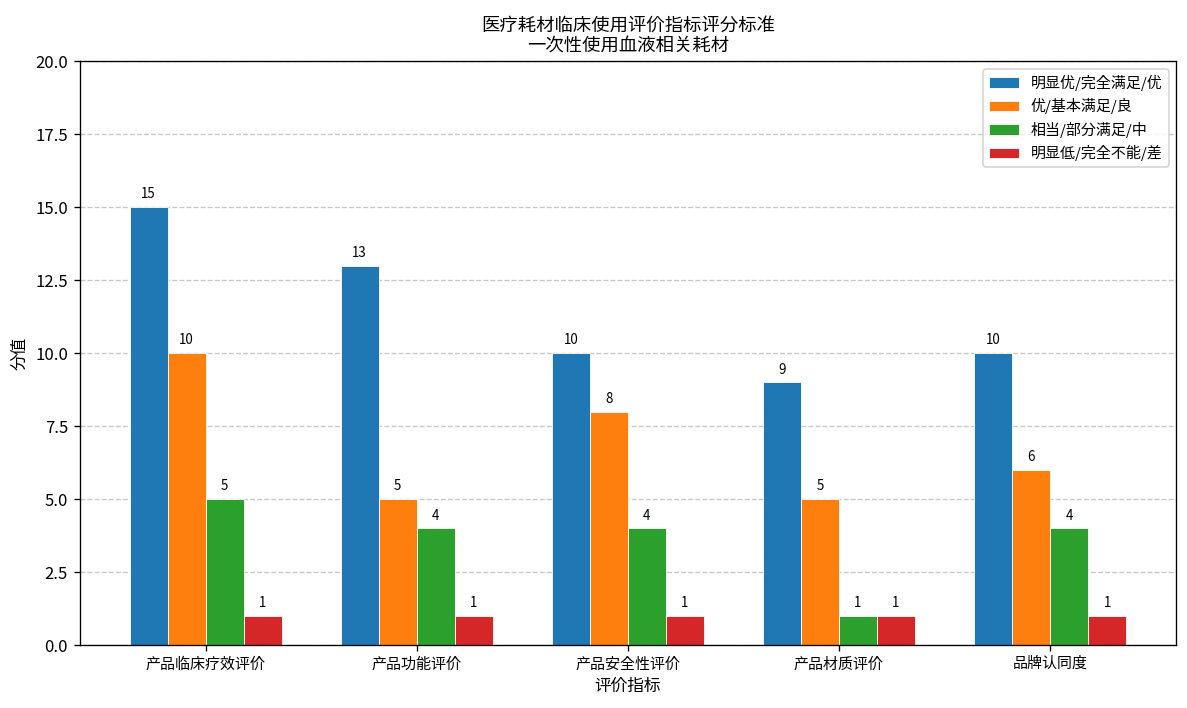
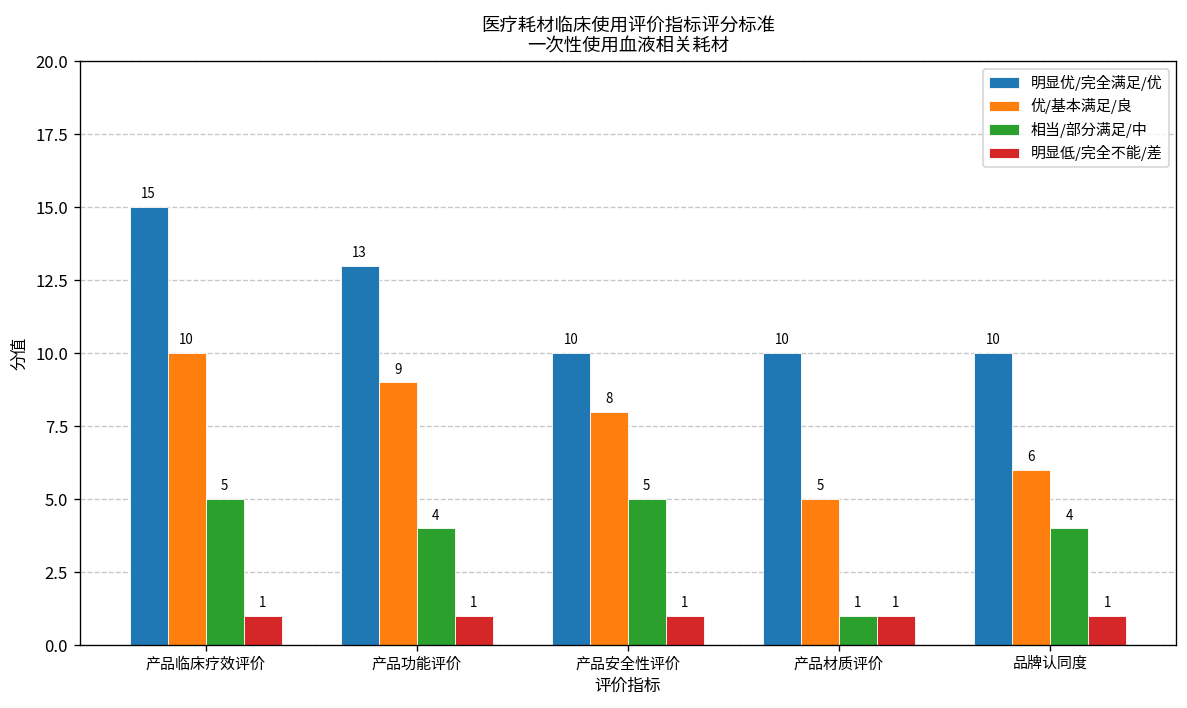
  {
    "明显优/完全满足/优": {
      "产品临床疗效评价": 15,
      "产品功能评价": 13,
      "产品安全性评价": 10,
-     "产品材质评价": 9,
+     "产品材质评价": 10,
      "品牌认同度": 10
    },
    "优/基本满足/良": {
      "产品临床疗效评价": 10,
-     "产品功能评价": 5,
+     "产品功能评价": 9,
      "产品安全性评价": 8,
      "产品材质评价": 5,
      "品牌认同度": 6
    },
    "相当/部分满足/中": {
      "产品临床疗效评价": 5,
      "产品功能评价": 4,
-     "产品安全性评价": 4,
+     "产品安全性评价": 5,
      "产品材质评价": 1,
      "品牌认同度": 4
    },
    "明显低/完全不能/差": {
      "产品临床疗效评价": 1,
      "产品功能评价": 1,
      "产品安全性评价": 1,
      "产品材质评价": 1,
      "品牌认同度": 1
    }
  }
